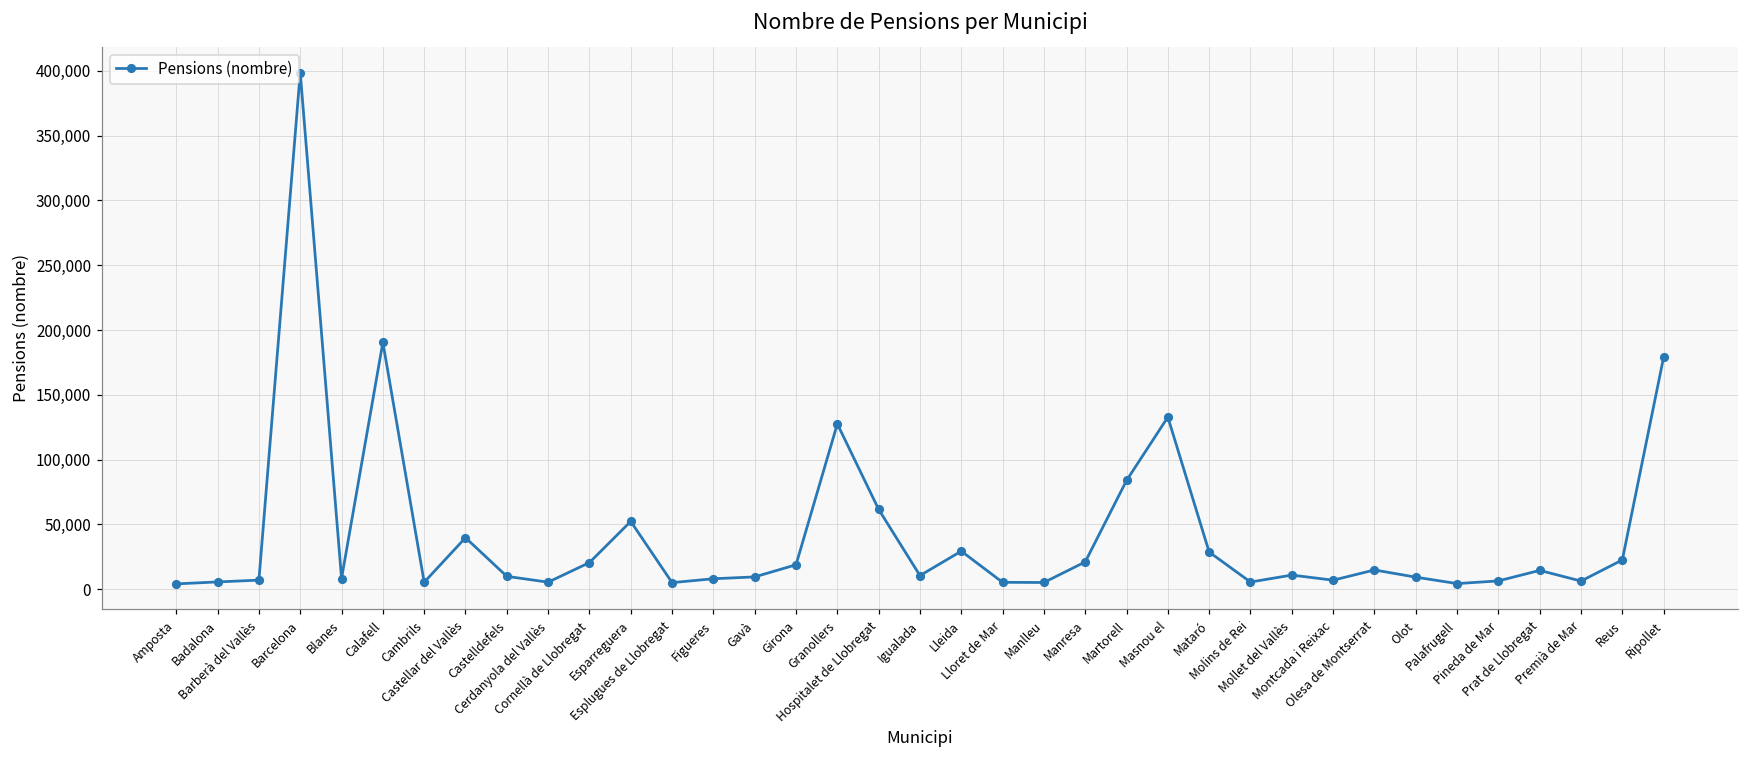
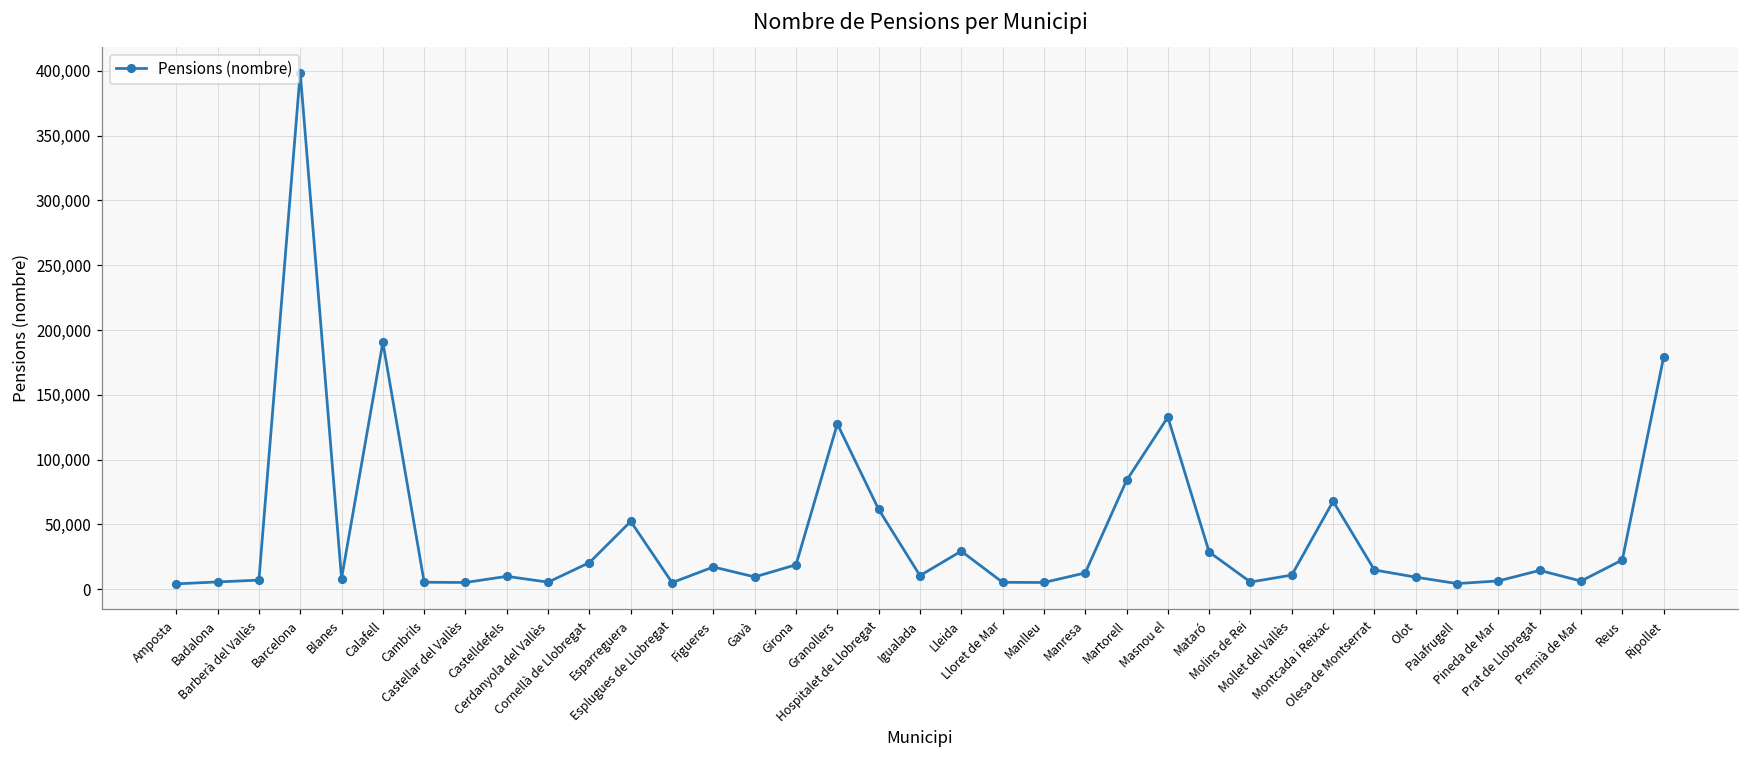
  {
    "Amposta": "4,000",
    "Badalona": "6,000",
    "Barberà del Vallès": "7,000",
    "Barcelona": "399,000",
    "Blanes": "8,000",
    "Calafell": "190,000",
    "Cambrils": "5,000",
-   "Castellar del Vallès": "40,000",
+   "Castellar del Vallès": "5,000",
    "Castelldefels": "10,000",
    "Cerdanyola del Vallès": "5,000",
    "Cornellà de Llobregat": "21,000",
    "Esparreguera": "52,000",
    "Esplugues de Llobregat": "5,000",
-   "Figueres": "8,000",
+   "Figueres": "17,000",
    "Gavà": "10,000",
    "Girona": "19,000",
    "Granollers": "128,000",
    "Hospitalet de Llobregat": "62,000",
    "Igualada": "11,000",
    "Lleida": "29,000",
    "Lloret de Mar": "5,000",
    "Manlleu": "5,000",
-   "Manresa": "21,000",
+   "Manresa": "13,000",
    "Martorell": "84,000",
    "Masnou el": "133,000",
    "Mataró": "29,000",
    "Molins de Rei": "6,000",
    "Mollet del Vallès": "11,000",
-   "Montcada i Reixac": "7,000",
+   "Montcada i Reixac": "68,000",
    "Olesa de Montserrat": "15,000",
    "Olot": "9,000",
    "Palafrugell": "4,000",
    "Pineda de Mar": "6,000",
    "Prat de Llobregat": "15,000",
    "Premià de Mar": "6,000",
    "Reus": "23,000",
    "Ripollet": "179,000"
  }
